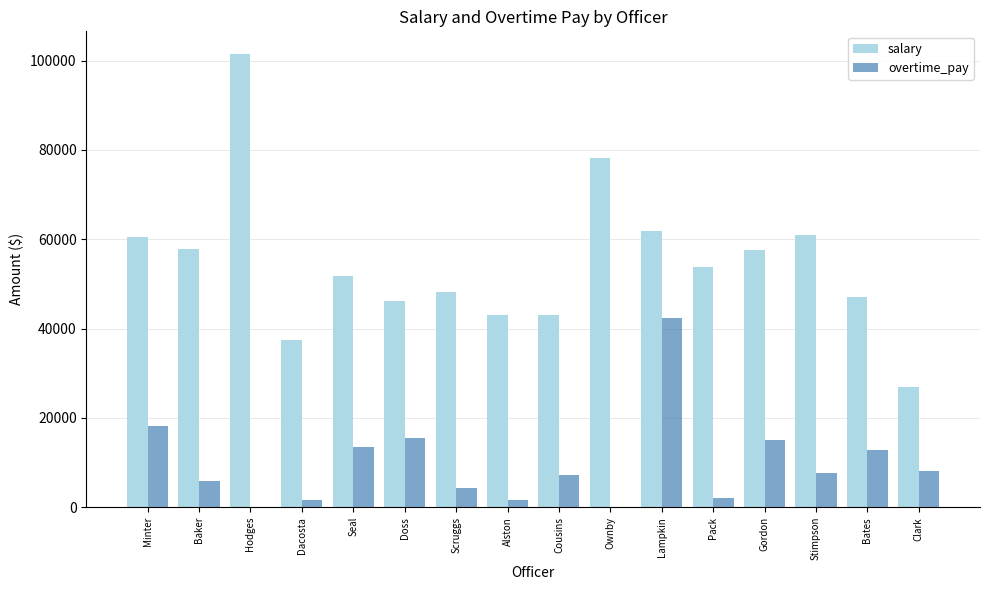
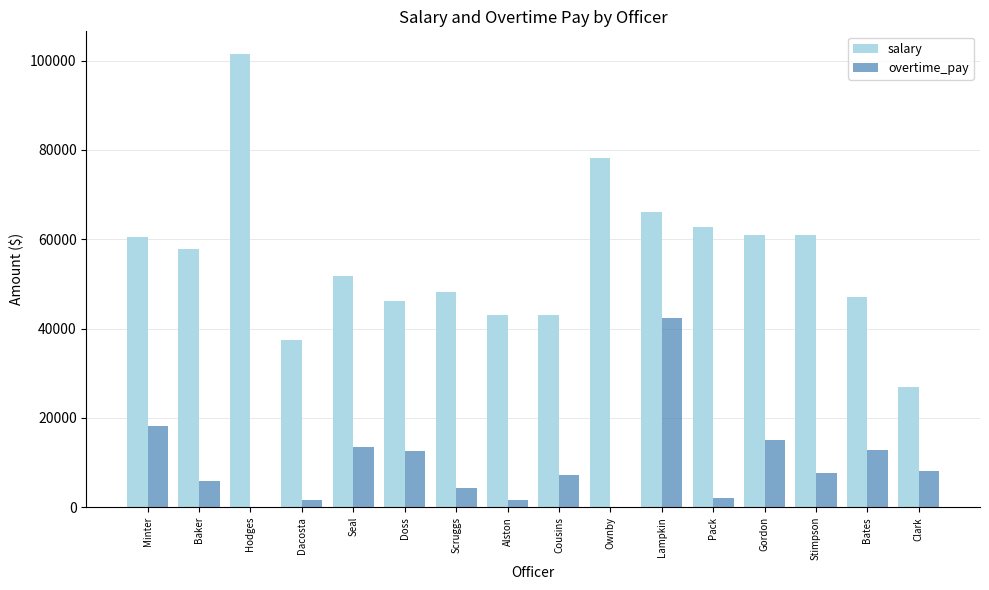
  {
    "salary": {
      "Minter": 60000,
      "Baker": 58000,
      "Hodges": 101000,
      "Dacosta": 37000,
      "Seal": 52000,
      "Doss": 46000,
      "Scruggs": 48000,
      "Alston": 43000,
      "Cousins": 43000,
      "Ownby": 78000,
-     "Lampkin": 62000,
-     "Pack": 54000,
-     "Gordon": 58000,
+     "Lampkin": 66000,
+     "Pack": 63000,
+     "Gordon": 61000,
      "Stimpson": 61000,
      "Bates": 47000,
      "Clark": 27000
    },
    "overtime_pay": {
      "Minter": 18000,
      "Baker": 6000,
      "Hodges": 0,
      "Dacosta": 2000,
      "Seal": 14000,
-     "Doss": 15000,
+     "Doss": 13000,
      "Scruggs": 4000,
      "Alston": 2000,
      "Cousins": 7000,
      "Ownby": 0,
      "Lampkin": 42000,
      "Pack": 2000,
      "Gordon": 15000,
      "Stimpson": 8000,
      "Bates": 13000,
      "Clark": 8000
    }
  }
